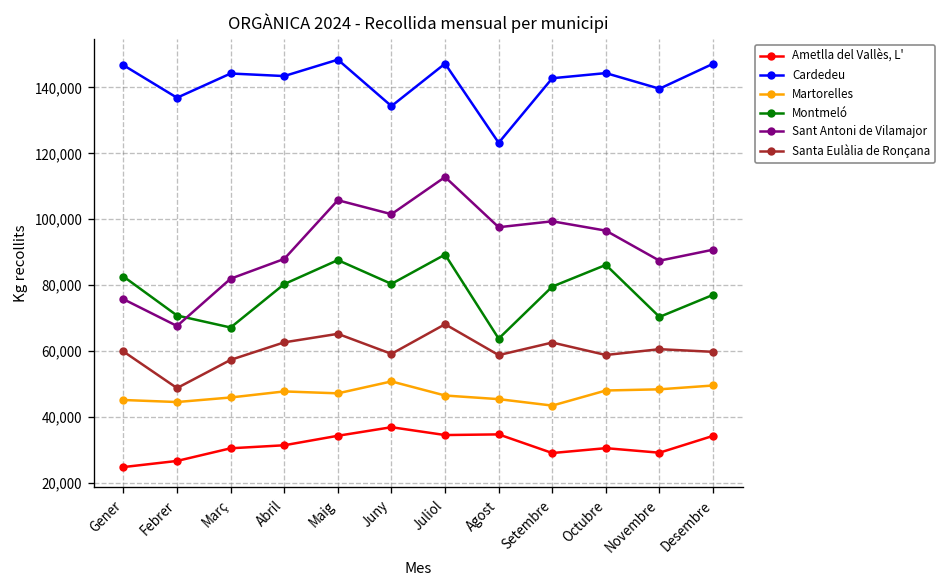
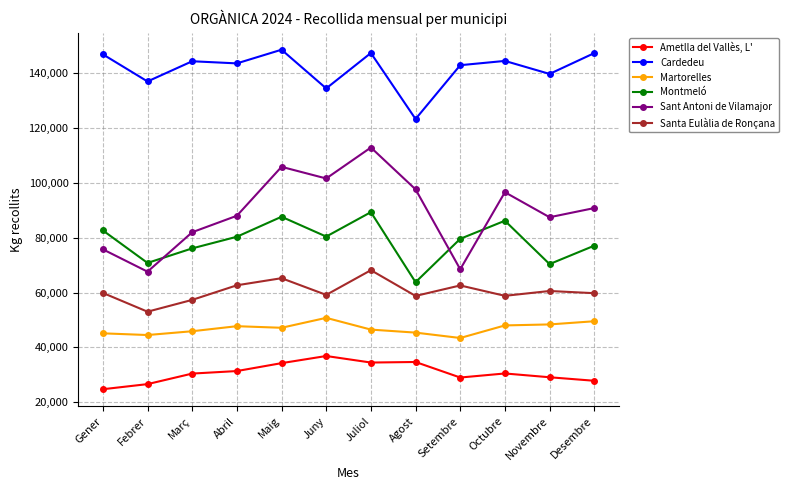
  {
    "Ametlla del Vallès, L'": {
      "Gener": "25,000",
      "Febrer": "27,000",
      "Març": "30,000",
      "Abril": "31,000",
      "Maig": "34,000",
      "Juny": "37,000",
      "Juliol": "35,000",
      "Agost": "35,000",
      "Setembre": "29,000",
      "Octubre": "31,000",
      "Novembre": "29,000",
-     "Desembre": "34,000"
+     "Desembre": "28,000"
    },
    "Cardedeu": {
      "Gener": "147,000",
      "Febrer": "137,000",
      "Març": "144,000",
      "Abril": "143,000",
      "Maig": "148,000",
      "Juny": "134,000",
      "Juliol": "147,000",
      "Agost": "123,000",
      "Setembre": "143,000",
      "Octubre": "144,000",
      "Novembre": "140,000",
      "Desembre": "147,000"
    },
    "Martorelles": {
      "Gener": "45,000",
      "Febrer": "45,000",
      "Març": "46,000",
      "Abril": "48,000",
      "Maig": "47,000",
      "Juny": "51,000",
      "Juliol": "47,000",
      "Agost": "45,000",
      "Setembre": "43,000",
      "Octubre": "48,000",
      "Novembre": "48,000",
      "Desembre": "50,000"
    },
    "Montmeló": {
      "Gener": "83,000",
      "Febrer": "71,000",
-     "Març": "67,000",
+     "Març": "76,000",
      "Abril": "80,000",
      "Maig": "88,000",
      "Juny": "80,000",
      "Juliol": "89,000",
      "Agost": "64,000",
      "Setembre": "80,000",
      "Octubre": "86,000",
      "Novembre": "70,000",
      "Desembre": "77,000"
    },
    "Sant Antoni de Vilamajor": {
      "Gener": "76,000",
      "Febrer": "68,000",
      "Març": "82,000",
      "Abril": "88,000",
      "Maig": "106,000",
      "Juny": "102,000",
      "Juliol": "113,000",
      "Agost": "98,000",
-     "Setembre": "99,000",
+     "Setembre": "68,000",
      "Octubre": "97,000",
      "Novembre": "87,000",
      "Desembre": "91,000"
    },
    "Santa Eulàlia de Ronçana": {
      "Gener": "60,000",
-     "Febrer": "49,000",
+     "Febrer": "53,000",
      "Març": "57,000",
      "Abril": "63,000",
      "Maig": "65,000",
      "Juny": "59,000",
      "Juliol": "68,000",
      "Agost": "59,000",
      "Setembre": "63,000",
      "Octubre": "59,000",
      "Novembre": "61,000",
      "Desembre": "60,000"
    }
  }
